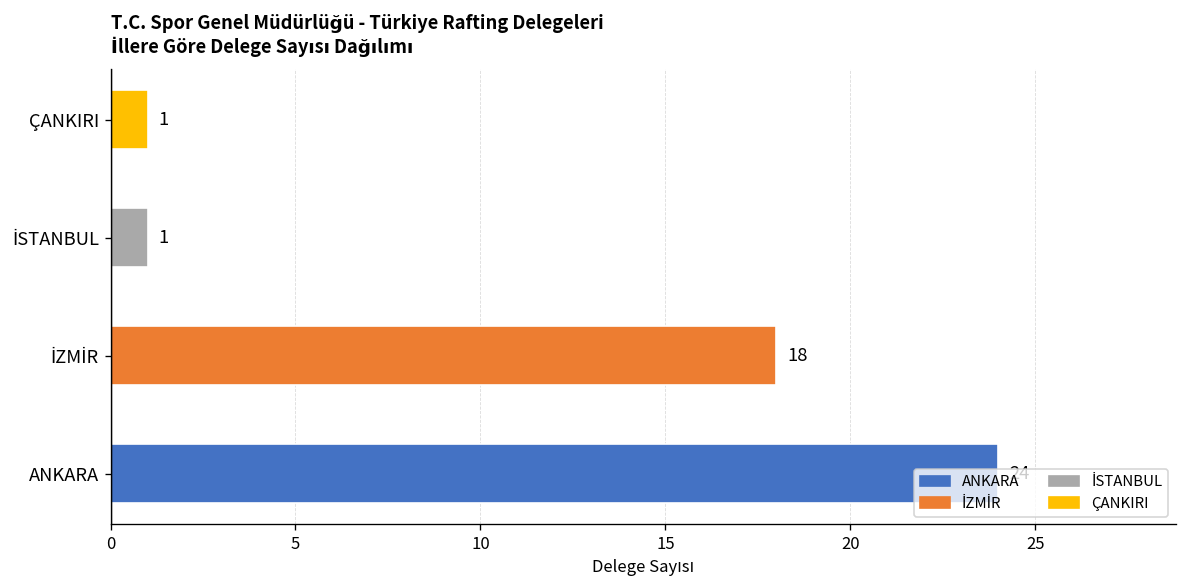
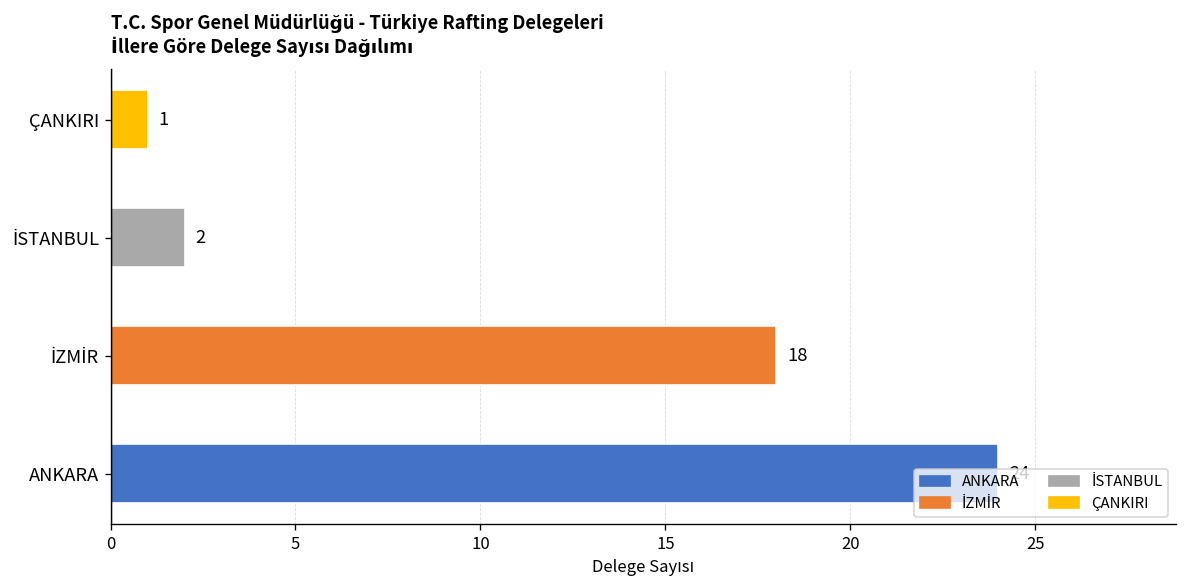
  {
    "ÇANKIRI": 1,
-   "İSTANBUL": 1,
+   "İSTANBUL": 2,
    "İZMİR": 18
  }
